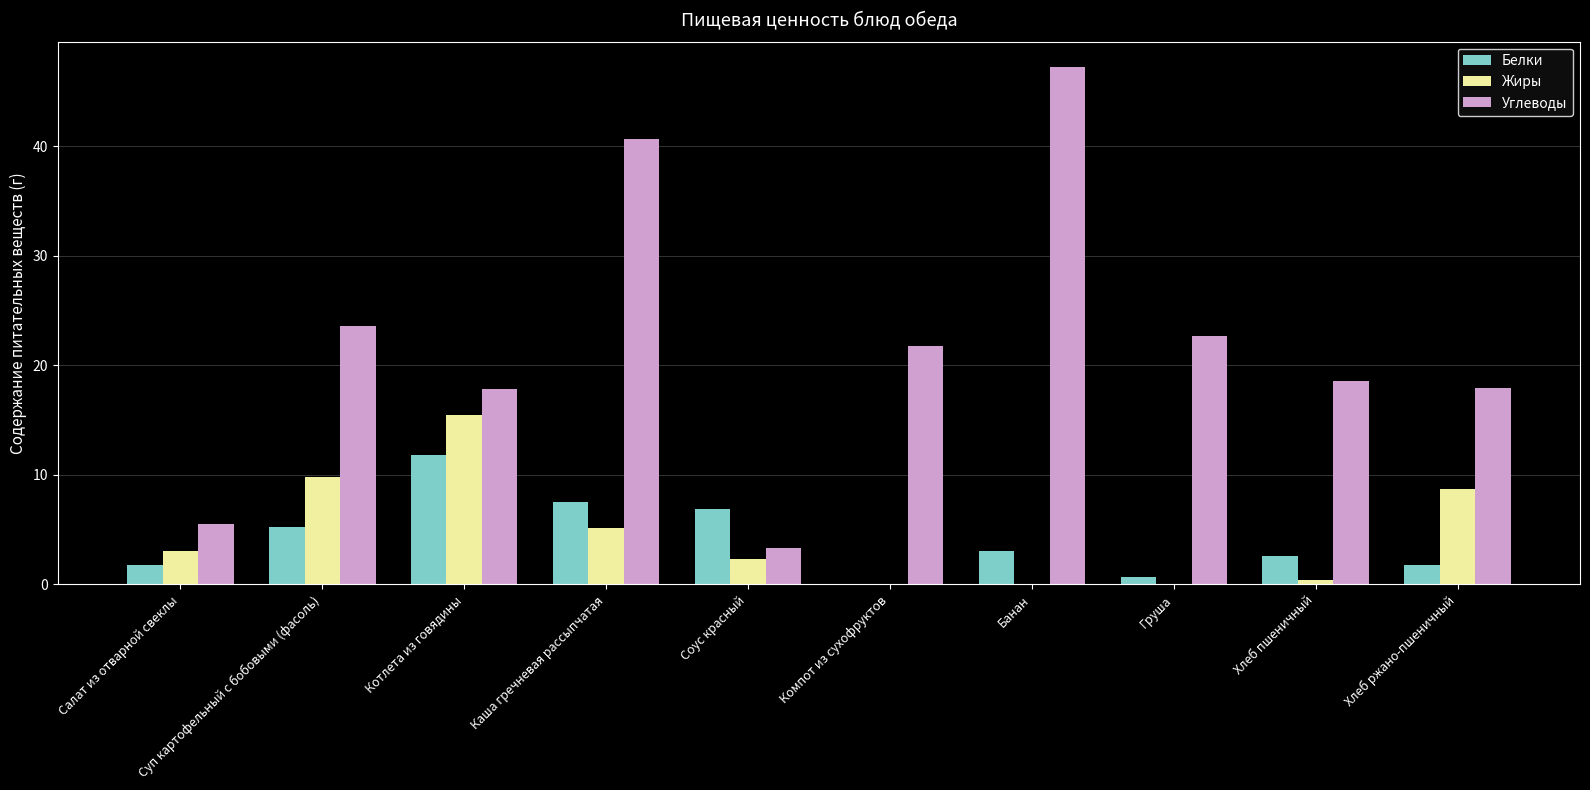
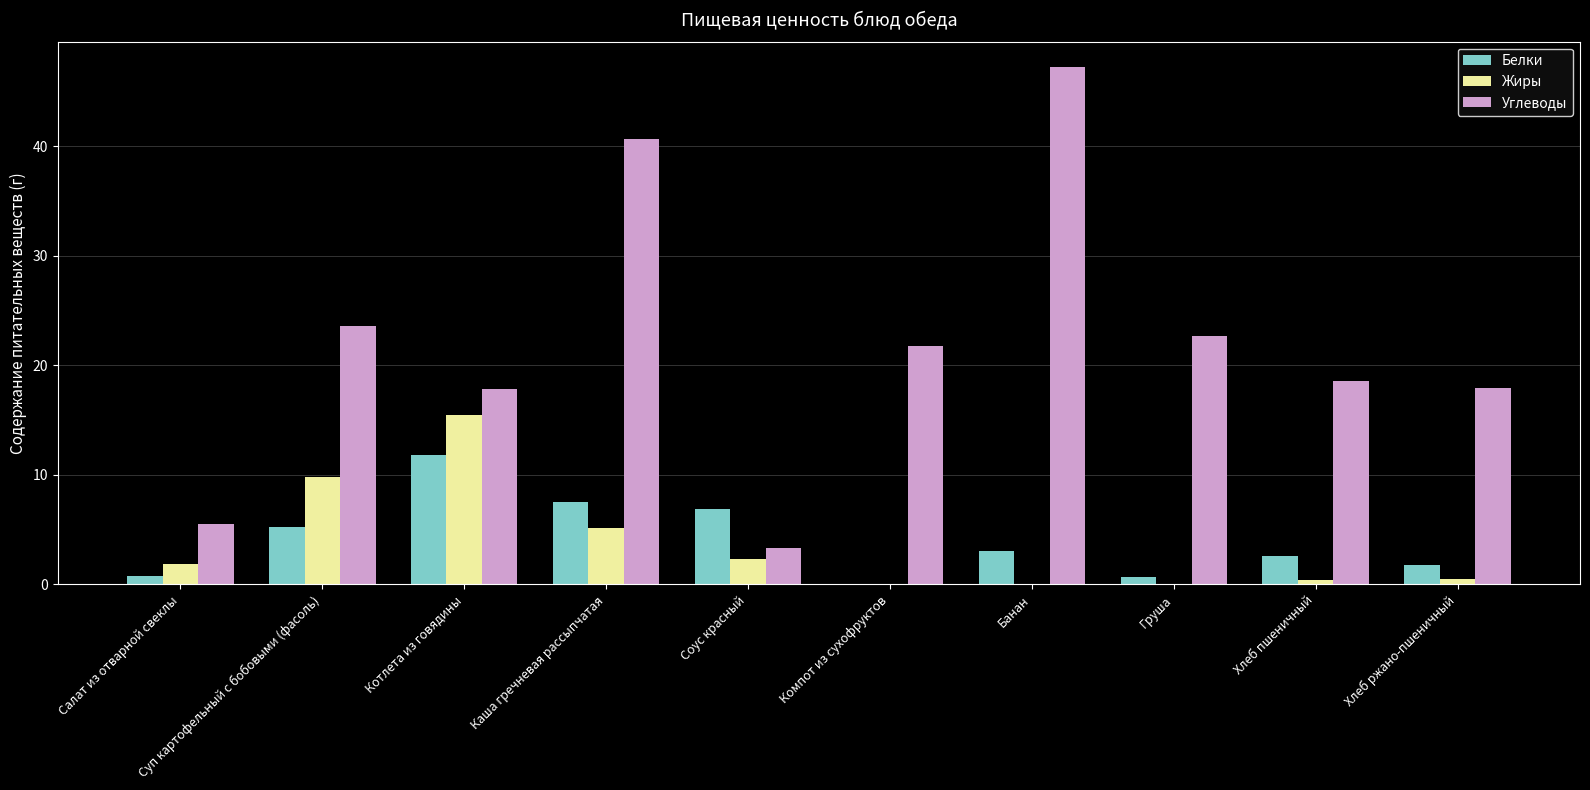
  {
    "Белки": {
-     "Салат из отварной свеклы": 1.8,
+     "Салат из отварной свеклы": 0.8,
      "Суп картофельный с бобовыми (фасоль)": 5.2,
      "Котлета из говядины": 11.8,
      "Каша гречневая рассыпчатая": 7.5,
      "Соус красный": 6.9,
      "Компот из сухофруктов": 0.0,
      "Банан": 3.0,
      "Груша": 0.7,
      "Хлеб пшеничный": 2.6,
      "Хлеб ржано-пшеничный": 1.8
    },
    "Жиры": {
-     "Салат из отварной свеклы": 3.0,
+     "Салат из отварной свеклы": 1.9,
      "Суп картофельный с бобовыми (фасоль)": 9.8,
      "Котлета из говядины": 15.5,
      "Каша гречневая рассыпчатая": 5.1,
      "Соус красный": 2.3,
      "Компот из сухофруктов": 0.0,
      "Банан": 0.0,
      "Груша": 0.0,
      "Хлеб пшеничный": 0.4,
-     "Хлеб ржано-пшеничный": 8.7
+     "Хлеб ржано-пшеничный": 0.5
    },
    "Углеводы": {
      "Салат из отварной свеклы": 5.5,
      "Суп картофельный с бобовыми (фасоль)": 23.6,
      "Котлета из говядины": 17.8,
      "Каша гречневая рассыпчатая": 40.7,
      "Соус красный": 3.3,
      "Компот из сухофруктов": 21.8,
      "Банан": 47.2,
      "Груша": 22.7,
      "Хлеб пшеничный": 18.6,
      "Хлеб ржано-пшеничный": 17.9
    }
  }
